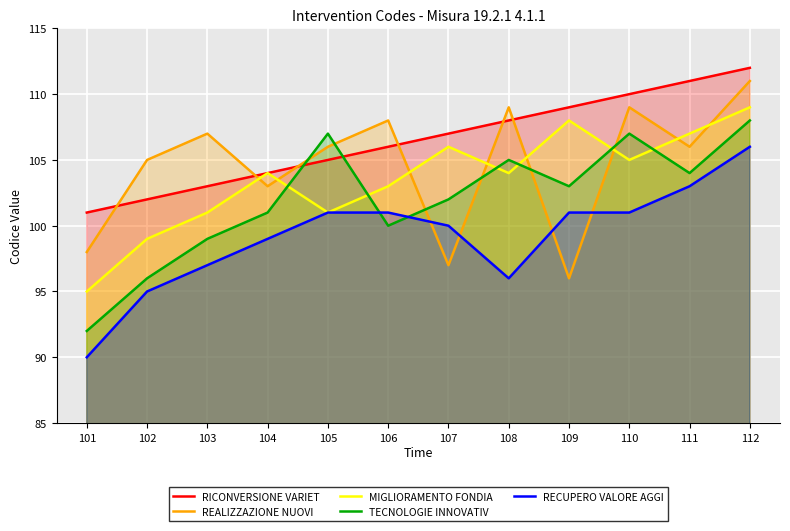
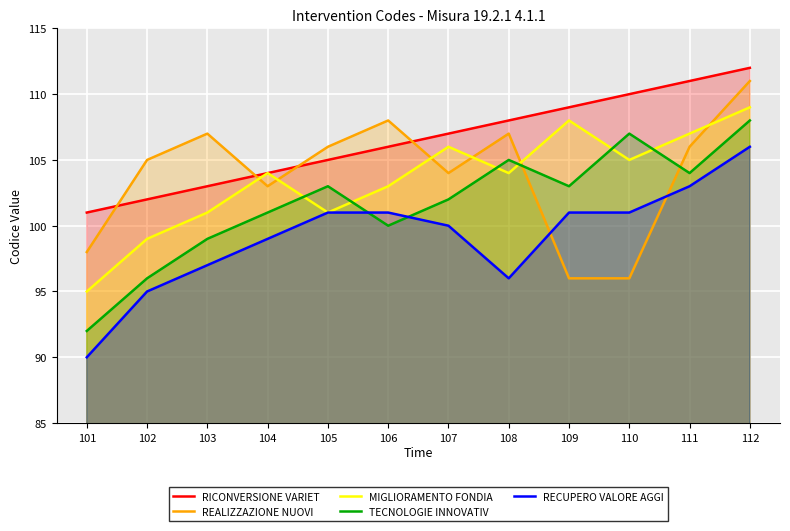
  {
    "RICONVERSIONE VARIET": {
      "101": 101,
      "102": 102,
      "103": 103,
      "105": 105,
      "106": 106,
      "107": 107,
      "108": 108,
      "109": 109,
      "110": 110,
      "111": 111,
      "112": 112
    },
    "REALIZZAZIONE NUOVI": {
      "101": 98,
      "102": 105,
      "103": 107,
      "104": 103,
      "105": 106,
      "106": 108,
-     "107": 97,
-     "108": 109,
+     "107": 104,
+     "108": 107,
      "109": 96,
-     "110": 109,
+     "110": 96,
      "111": 106,
      "112": 111
    },
    "MIGLIORAMENTO FONDIA": {
      "101": 95,
      "102": 99,
      "103": 101,
      "106": 103,
      "107": 106,
      "108": 104,
      "109": 108,
      "110": 105,
      "111": 107,
      "112": 109
    },
    "TECNOLOGIE INNOVATIV": {
      "101": 92,
      "102": 96,
      "103": 99,
      "104": 101,
-     "105": 107,
+     "105": 103,
      "106": 100,
      "107": 102,
      "108": 105,
      "109": 103,
      "110": 107,
      "111": 104,
      "112": 108
    },
    "RECUPERO VALORE AGGI": {
      "101": 90,
      "102": 95,
      "103": 97,
      "104": 99,
      "106": 101,
      "107": 100,
      "108": 96,
      "109": 101,
      "110": 101,
      "111": 103,
      "112": 106
    }
  }
